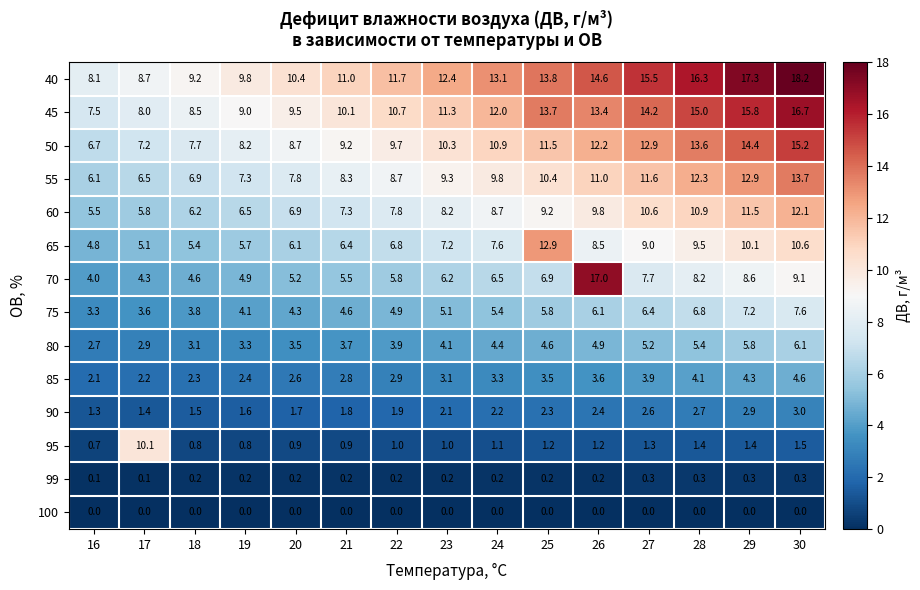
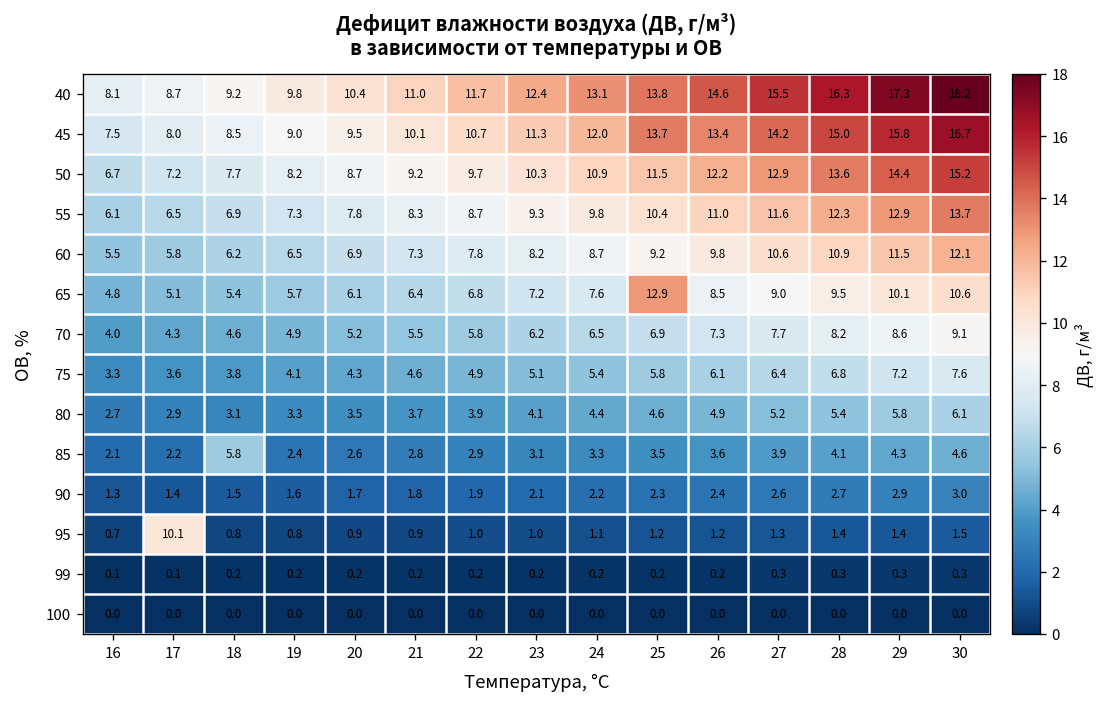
  {
    "70": {
      "16": 4.0,
      "17": 4.3,
      "18": 4.6,
      "19": 4.9,
      "20": 5.2,
      "21": 5.5,
      "22": 5.8,
      "23": 6.2,
      "24": 6.5,
      "25": 6.9,
-     "26": 17.0,
+     "26": 7.3,
      "27": 7.7,
      "28": 8.2,
      "29": 8.6,
      "30": 9.1
    },
    "85": {
      "16": 2.1,
      "17": 2.2,
-     "18": 2.3,
+     "18": 5.8,
      "19": 2.4,
      "20": 2.6,
      "21": 2.8,
      "22": 2.9,
      "23": 3.1,
      "24": 3.3,
      "25": 3.5,
      "26": 3.6,
      "27": 3.9,
      "28": 4.1,
      "29": 4.3,
      "30": 4.6
    }
  }
